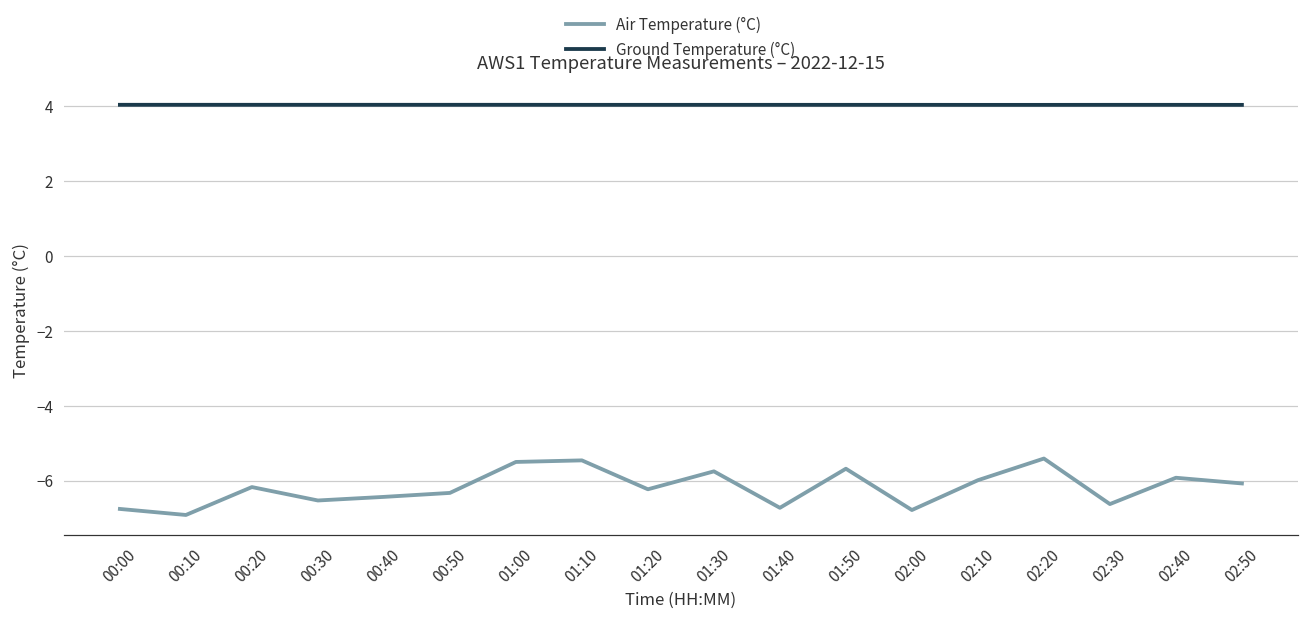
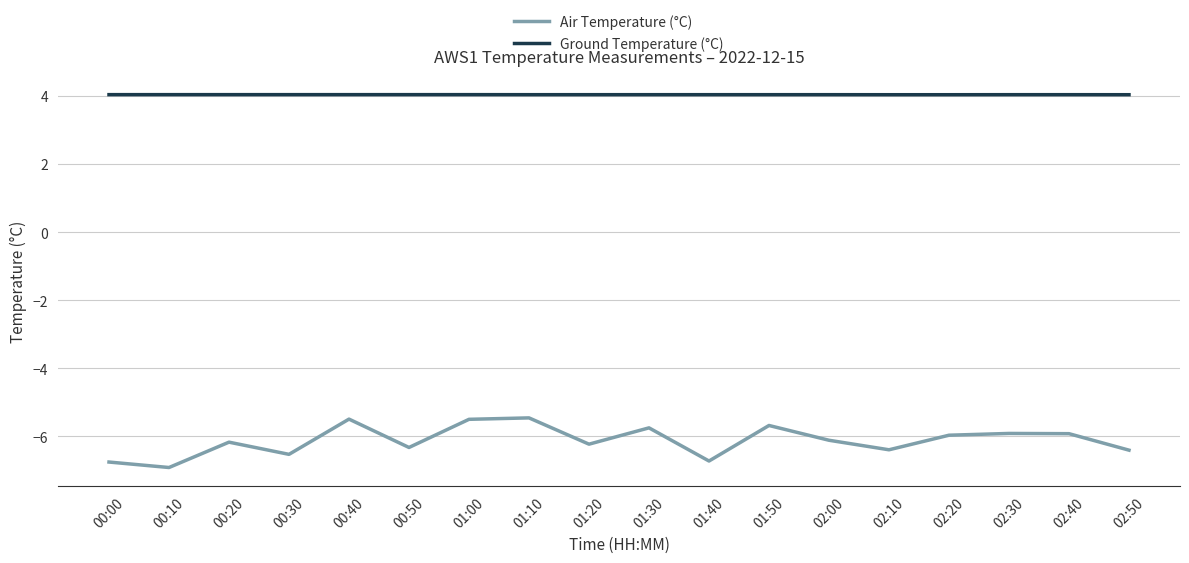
  {
    "Air Temperature (°C)": {
      "00:00": -6.8,
      "00:10": -6.9,
      "00:20": -6.2,
      "00:30": -6.5,
-     "00:40": -6.4,
+     "00:40": -5.5,
      "00:50": -6.3,
      "01:00": -5.5,
      "01:10": -5.5,
      "01:20": -6.2,
      "01:30": -5.8,
      "01:40": -6.7,
      "01:50": -5.7,
-     "02:00": -6.8,
-     "02:10": -6.0,
-     "02:20": -5.4,
-     "02:30": -6.6,
+     "02:00": -6.1,
+     "02:10": -6.4,
+     "02:20": -6.0,
+     "02:30": -5.9,
      "02:40": -5.9,
-     "02:50": -6.1
+     "02:50": -6.4
    },
    "Ground Temperature (°C)": {
      "00:00": 4.0,
      "00:10": 4.0,
      "00:20": 4.0,
      "00:30": 4.0,
      "00:40": 4.0,
      "00:50": 4.0,
      "01:00": 4.0,
      "01:10": 4.0,
      "01:20": 4.0,
      "01:30": 4.0,
      "01:40": 4.0,
      "01:50": 4.0,
      "02:00": 4.0,
      "02:10": 4.0,
      "02:20": 4.0,
      "02:30": 4.0,
      "02:40": 4.0,
      "02:50": 4.0
    }
  }
